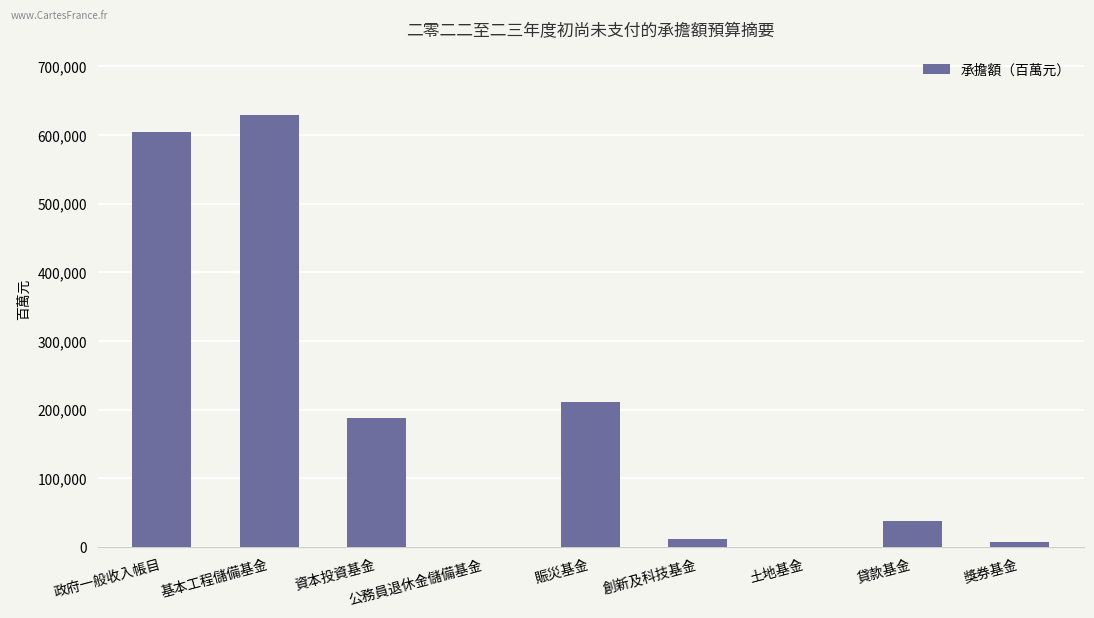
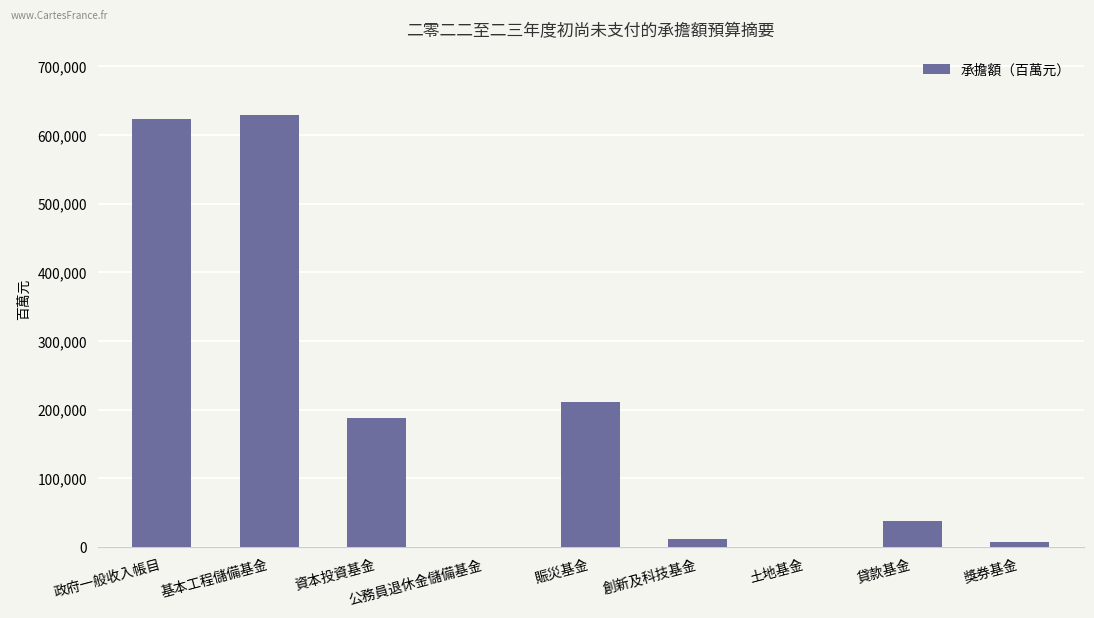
  {
-   "政府一般收入帳目": "600,000",
+   "政府一般收入帳目": "620,000",
    "基本工程儲備基金": "630,000",
    "資本投資基金": "190,000",
    "公務員退休金儲備基金": "0",
    "賑災基金": "210,000",
    "創新及科技基金": "10,000",
    "土地基金": "0",
    "貸款基金": "40,000",
    "獎券基金": "10,000"
  }
